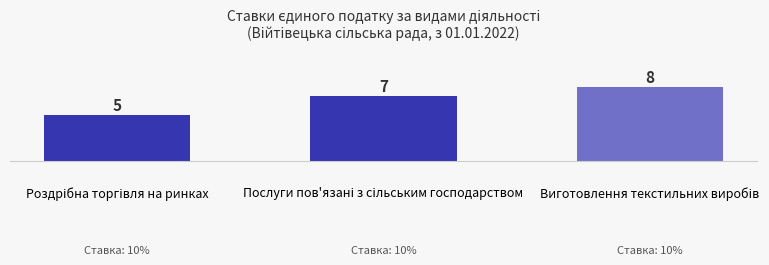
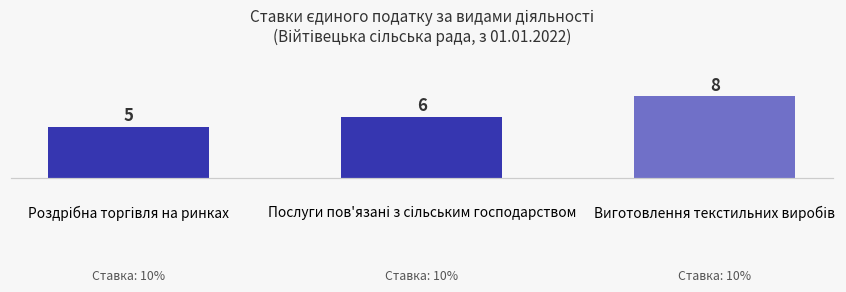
  {
    "Роздрібна торгівля на ринках": 5,
-   "Послуги пов'язані з сільським господарством": 7,
+   "Послуги пов'язані з сільським господарством": 6,
    "Виготовлення текстильних виробів": 8
  }
